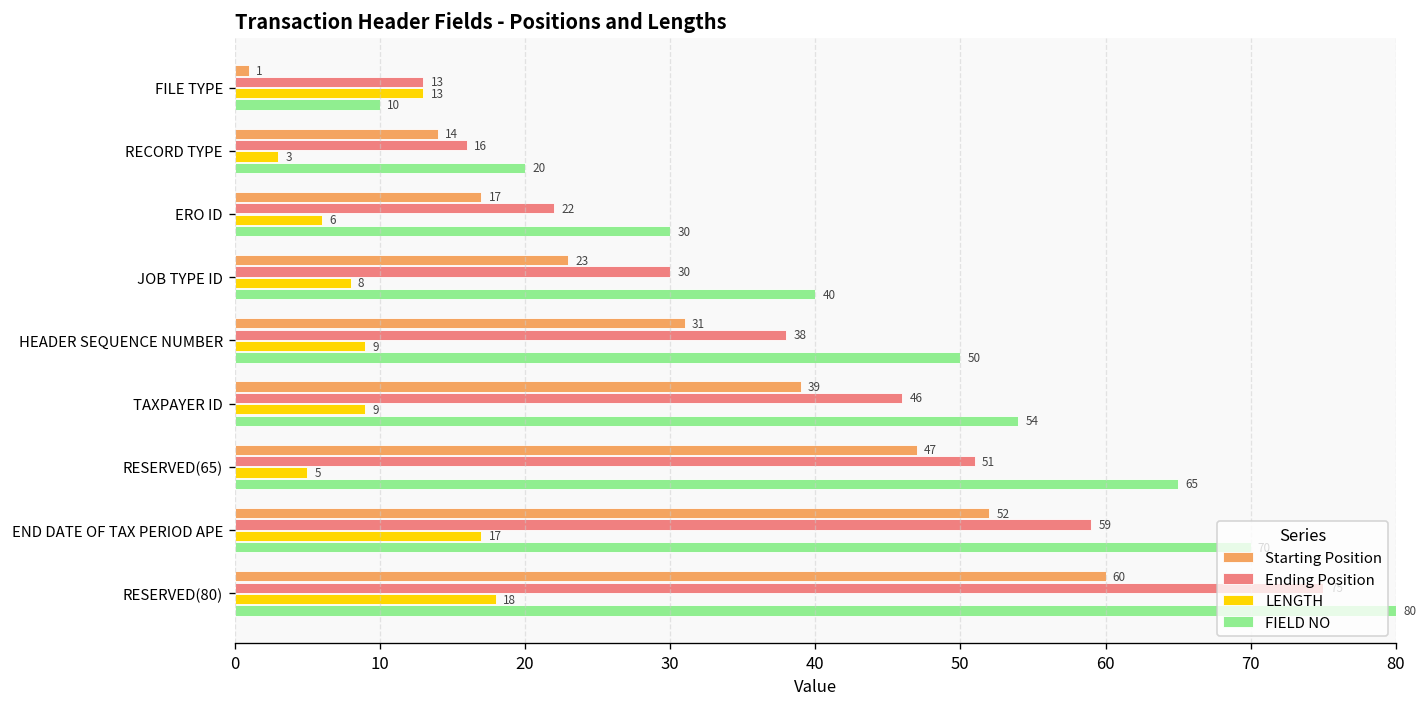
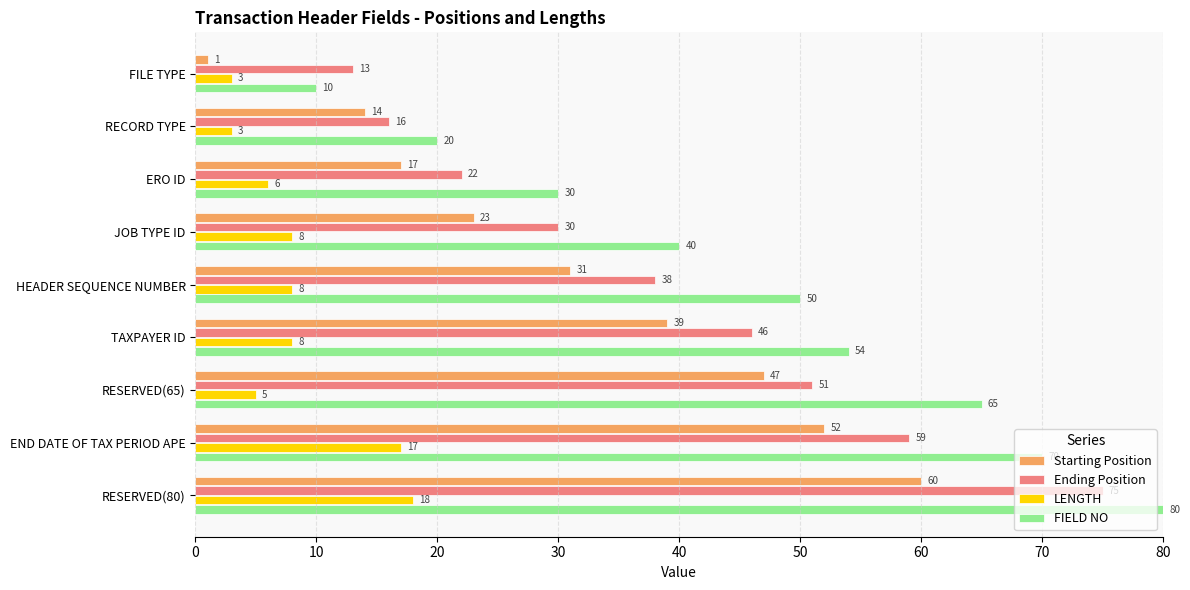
  {
    "LENGTH": {
-     "FILE TYPE": 13,
+     "FILE TYPE": 3,
      "RECORD TYPE": 3,
      "ERO ID": 6,
      "JOB TYPE ID": 8,
-     "HEADER SEQUENCE NUMBER": 9,
-     "TAXPAYER ID": 9,
+     "HEADER SEQUENCE NUMBER": 8,
+     "TAXPAYER ID": 8,
      "RESERVED(65)": 5,
      "END DATE OF TAX PERIOD APE": 17,
      "RESERVED(80)": 18
    },
    "FIELD NO": {
      "FILE TYPE": 10,
      "RECORD TYPE": 20,
      "ERO ID": 30,
      "JOB TYPE ID": 40,
      "HEADER SEQUENCE NUMBER": 50,
      "TAXPAYER ID": 54,
      "RESERVED(65)": 65,
      "RESERVED(80)": 80
    }
  }
